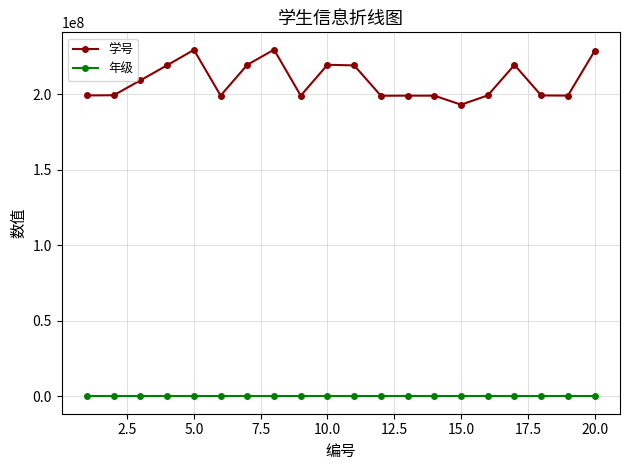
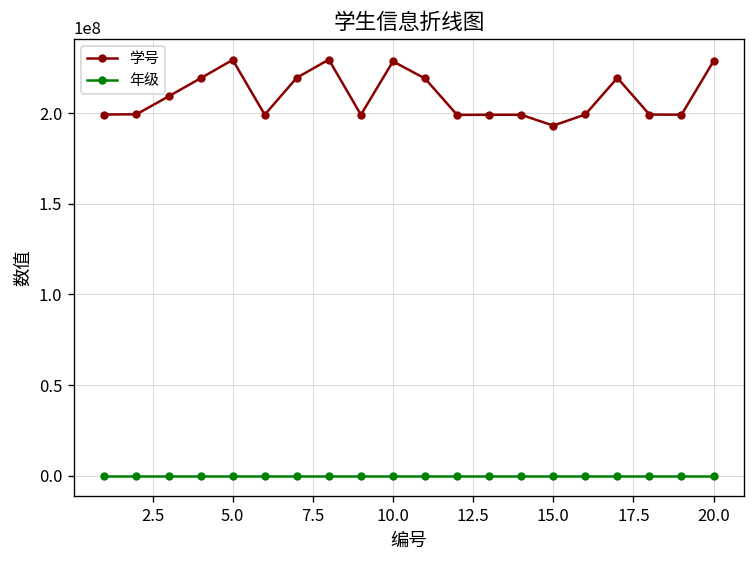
  {
    "学号": {
      "5.0": 229000000,
-     "10.0": 220000000,
+     "10.0": 229000000,
      "15.0": 193000000,
      "20.0": 229000000
    },
    "年级": {
      "5.0": 0,
      "10.0": 0,
      "15.0": 0,
      "20.0": 0
    }
  }
